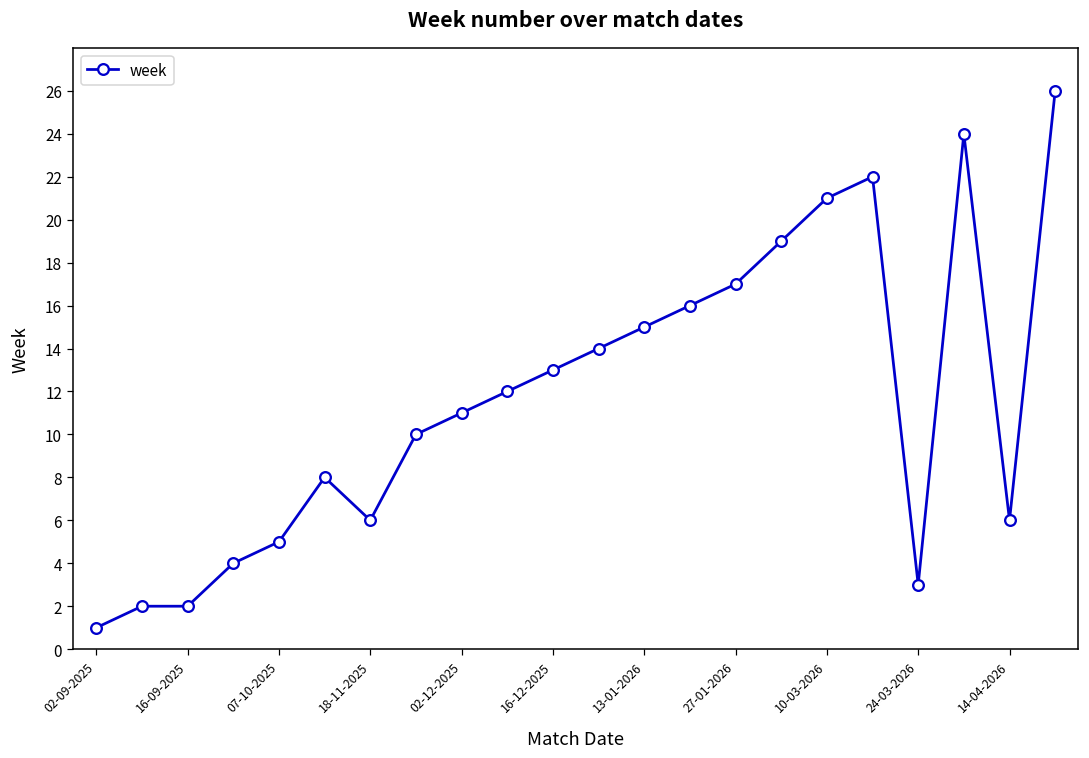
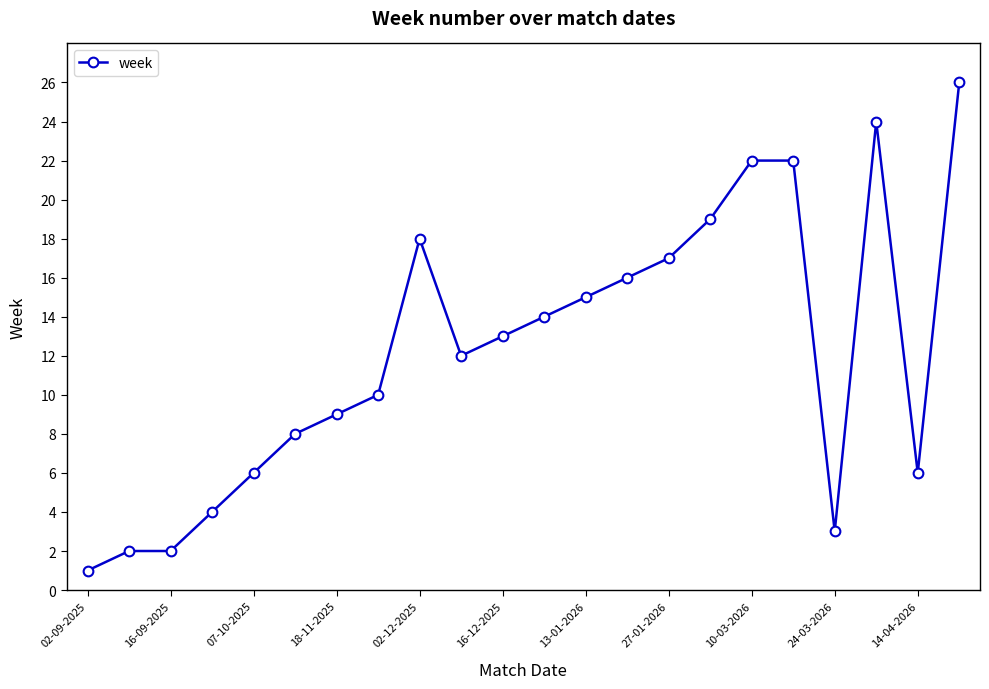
  {
    "02-09-2025": 1,
    "16-09-2025": 2,
-   "07-10-2025": 5,
-   "18-11-2025": 6,
-   "02-12-2025": 11,
+   "07-10-2025": 6,
+   "18-11-2025": 9,
+   "02-12-2025": 18,
    "16-12-2025": 13,
    "13-01-2026": 15,
    "27-01-2026": 17,
-   "10-03-2026": 21,
+   "10-03-2026": 22,
    "24-03-2026": 3,
    "14-04-2026": 6
  }
